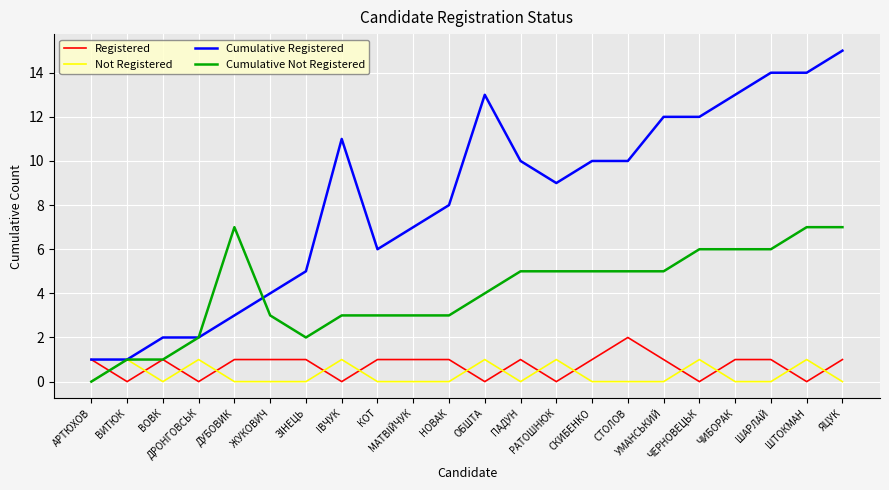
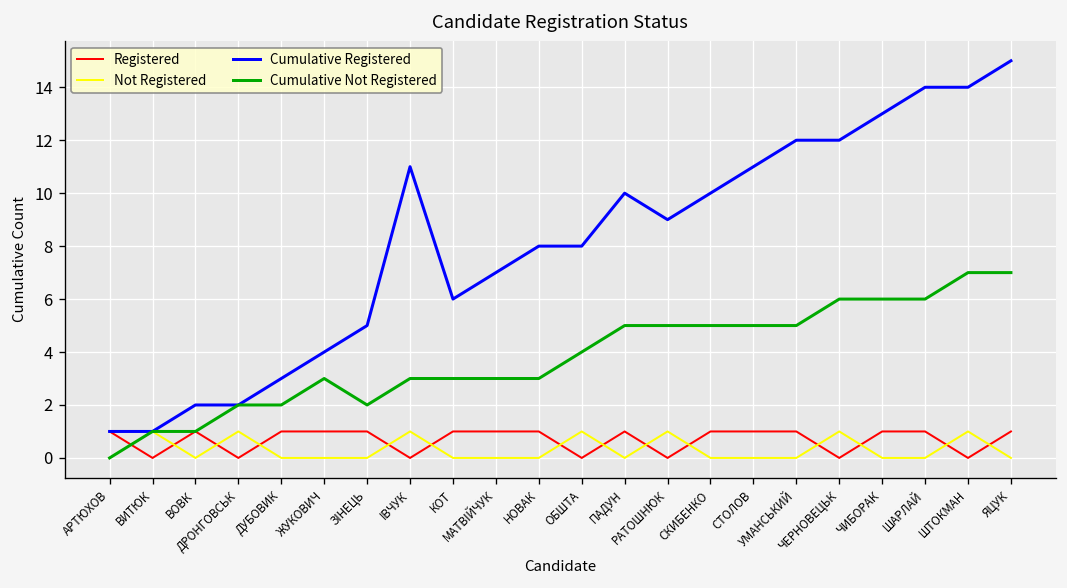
  {
    "Registered": {
      "ВИТЮК": 0,
      "ДРОНГОВСЬК": 0,
      "ДУБОВИК": 1,
      "ЖУКОВИЧ": 1,
      "ЗІНЕЦЬ": 1,
      "ІВЧУК": 0,
      "КОТ": 1,
      "МАТВІЙЧУК": 1,
      "НОВАК": 1,
      "ОБШТА": 0,
      "ПАДУН": 1,
      "РАТОШНЮК": 0,
      "СКИБЕНКО": 1,
-     "СТОЛОВ": 2,
+     "СТОЛОВ": 1,
      "УМАНСЬКИЙ": 1,
      "ЧЕРНОВЕЦЬК": 0,
      "ЧИБОРАК": 1,
      "ШАРЛАЙ": 1,
      "ШТОКМАН": 0,
      "ЯЦУК": 1
    },
    "Not Registered": {
      "ВОВК": 0,
      "ДРОНГОВСЬК": 1,
      "ДУБОВИК": 0,
      "ЖУКОВИЧ": 0,
      "ЗІНЕЦЬ": 0,
      "ІВЧУК": 1,
      "КОТ": 0,
      "МАТВІЙЧУК": 0,
      "НОВАК": 0,
      "ОБШТА": 1,
      "ПАДУН": 0,
      "РАТОШНЮК": 1,
      "СКИБЕНКО": 0,
      "СТОЛОВ": 0,
      "УМАНСЬКИЙ": 0,
      "ЧЕРНОВЕЦЬК": 1,
      "ЧИБОРАК": 0,
      "ШАРЛАЙ": 0,
      "ШТОКМАН": 1,
      "ЯЦУК": 0
    },
    "Cumulative Registered": {
      "ВОВК": 2,
      "ДУБОВИК": 3,
      "ЖУКОВИЧ": 4,
      "ЗІНЕЦЬ": 5,
      "ІВЧУК": 11,
      "КОТ": 6,
      "МАТВІЙЧУК": 7,
      "НОВАК": 8,
-     "ОБШТА": 13,
+     "ОБШТА": 8,
      "ПАДУН": 10,
      "РАТОШНЮК": 9,
      "СКИБЕНКО": 10,
-     "СТОЛОВ": 10,
+     "СТОЛОВ": 11,
      "УМАНСЬКИЙ": 12,
      "ЧЕРНОВЕЦЬК": 12,
      "ЧИБОРАК": 13,
      "ШАРЛАЙ": 14,
      "ШТОКМАН": 14,
      "ЯЦУК": 15
    },
    "Cumulative Not Registered": {
-     "ДУБОВИК": 7,
+     "ДУБОВИК": 2,
      "ЖУКОВИЧ": 3,
      "ЗІНЕЦЬ": 2,
      "ІВЧУК": 3,
      "КОТ": 3,
      "МАТВІЙЧУК": 3,
      "НОВАК": 3,
      "ОБШТА": 4,
      "ПАДУН": 5,
      "РАТОШНЮК": 5,
      "СКИБЕНКО": 5,
      "СТОЛОВ": 5,
      "УМАНСЬКИЙ": 5,
      "ЧЕРНОВЕЦЬК": 6,
      "ЧИБОРАК": 6,
      "ШАРЛАЙ": 6,
      "ШТОКМАН": 7,
      "ЯЦУК": 7
    }
  }
